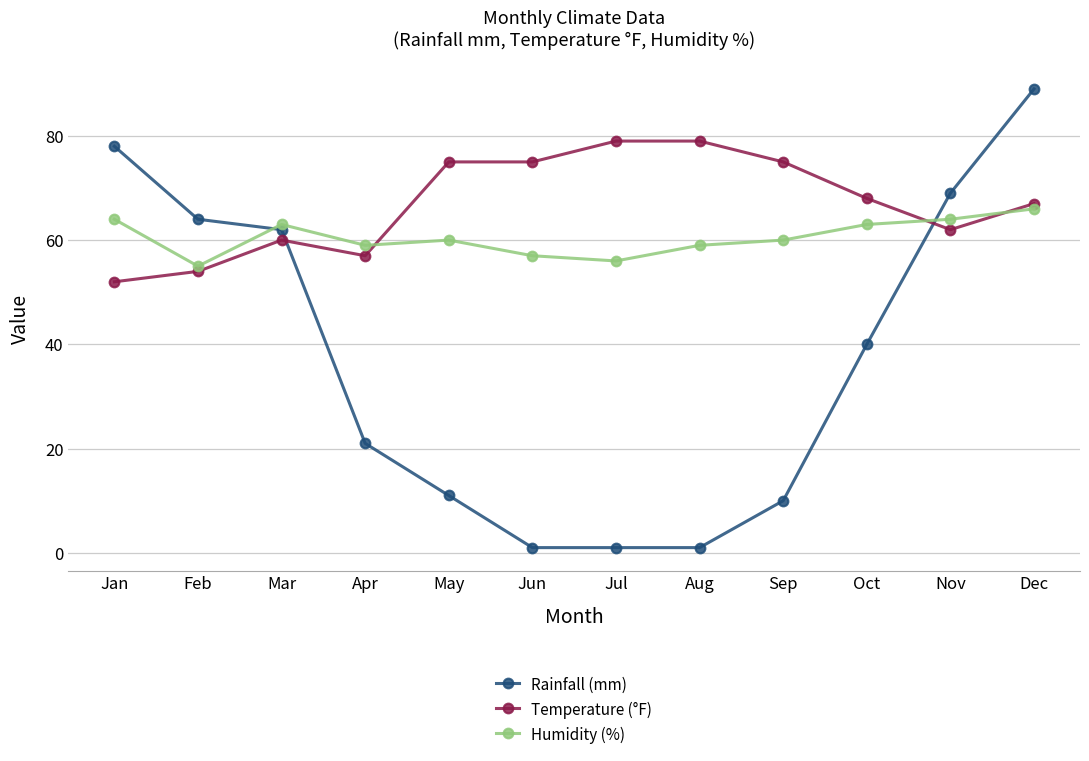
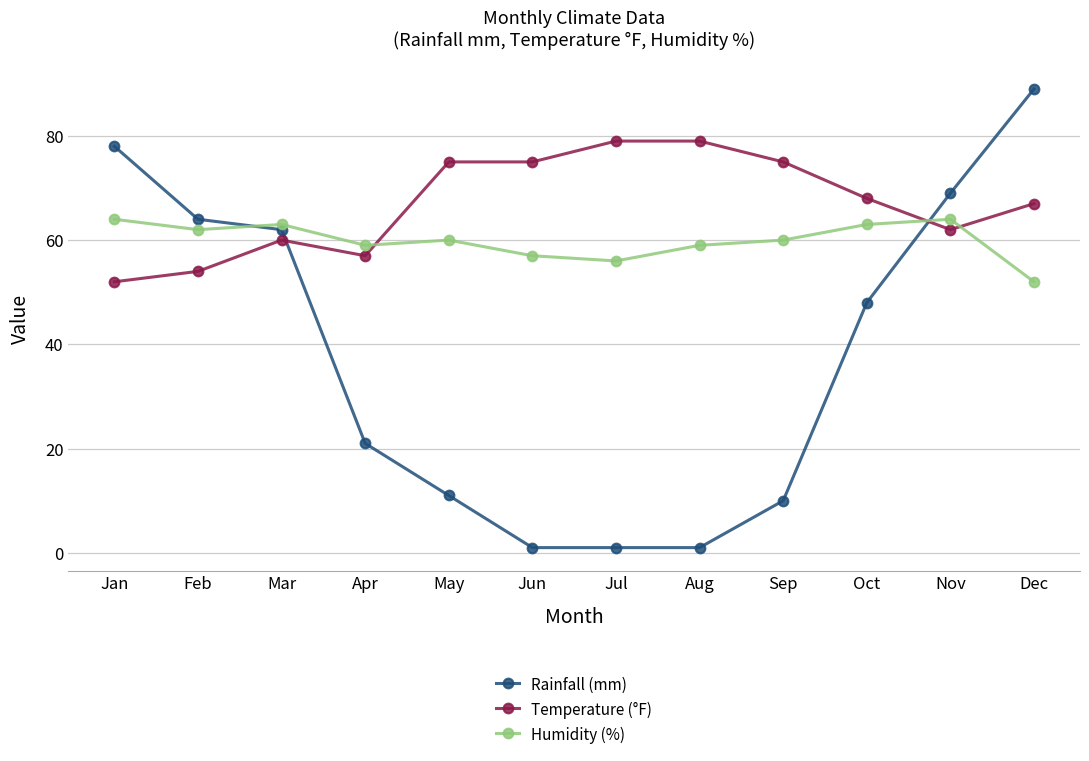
  {
    "Rainfall (mm)": {
      "Jan": 78,
      "Feb": 64,
      "Mar": 62,
      "Apr": 21,
      "May": 11,
      "Jun": 1,
      "Jul": 1,
      "Aug": 1,
      "Sep": 10,
-     "Oct": 40,
+     "Oct": 48,
      "Nov": 69,
      "Dec": 89
    },
    "Temperature (°F)": {
      "Jan": 52,
      "Feb": 54,
      "Mar": 60,
      "Apr": 57,
      "May": 75,
      "Jun": 75,
      "Jul": 79,
      "Aug": 79,
      "Sep": 75,
      "Oct": 68,
      "Nov": 62,
      "Dec": 67
    },
    "Humidity (%)": {
      "Jan": 64,
-     "Feb": 55,
+     "Feb": 62,
      "Mar": 63,
      "Apr": 59,
      "May": 60,
      "Jun": 57,
      "Jul": 56,
      "Aug": 59,
      "Sep": 60,
      "Oct": 63,
      "Nov": 64,
-     "Dec": 66
+     "Dec": 52
    }
  }
